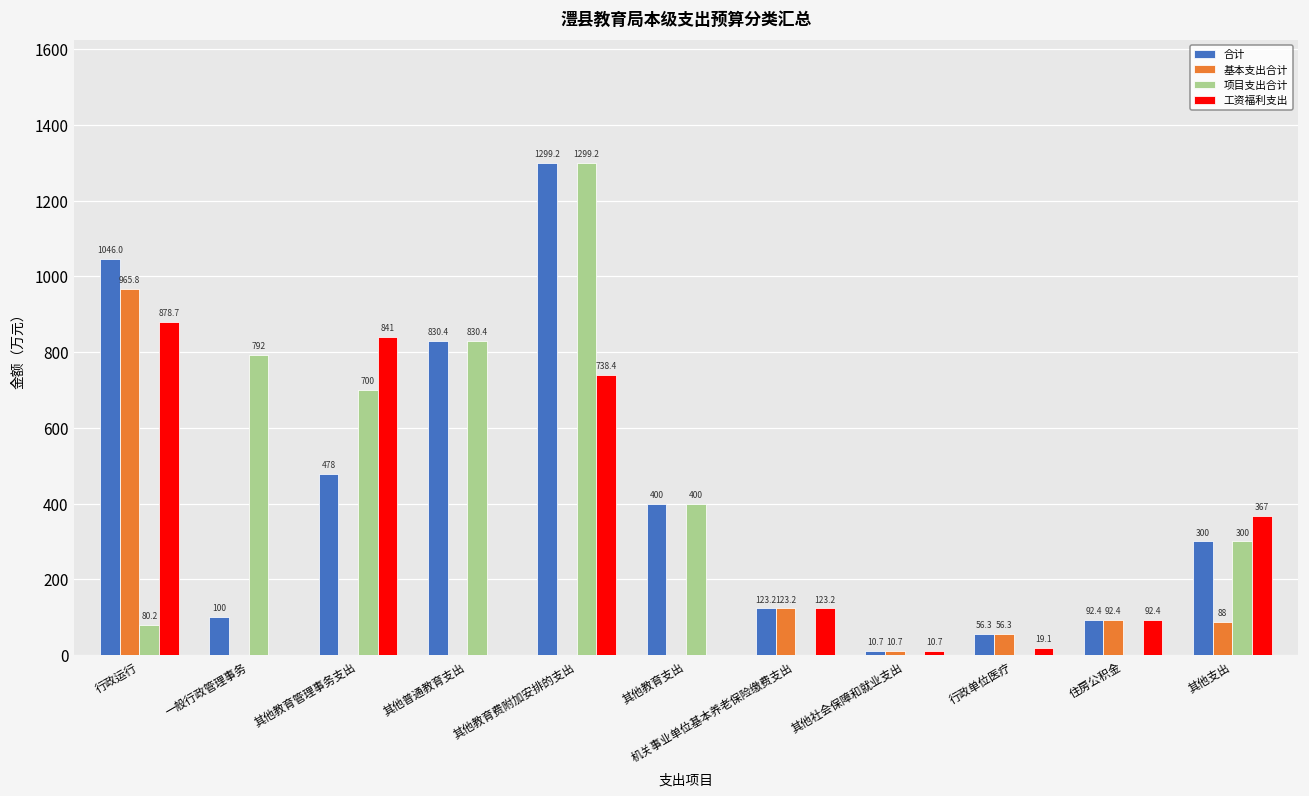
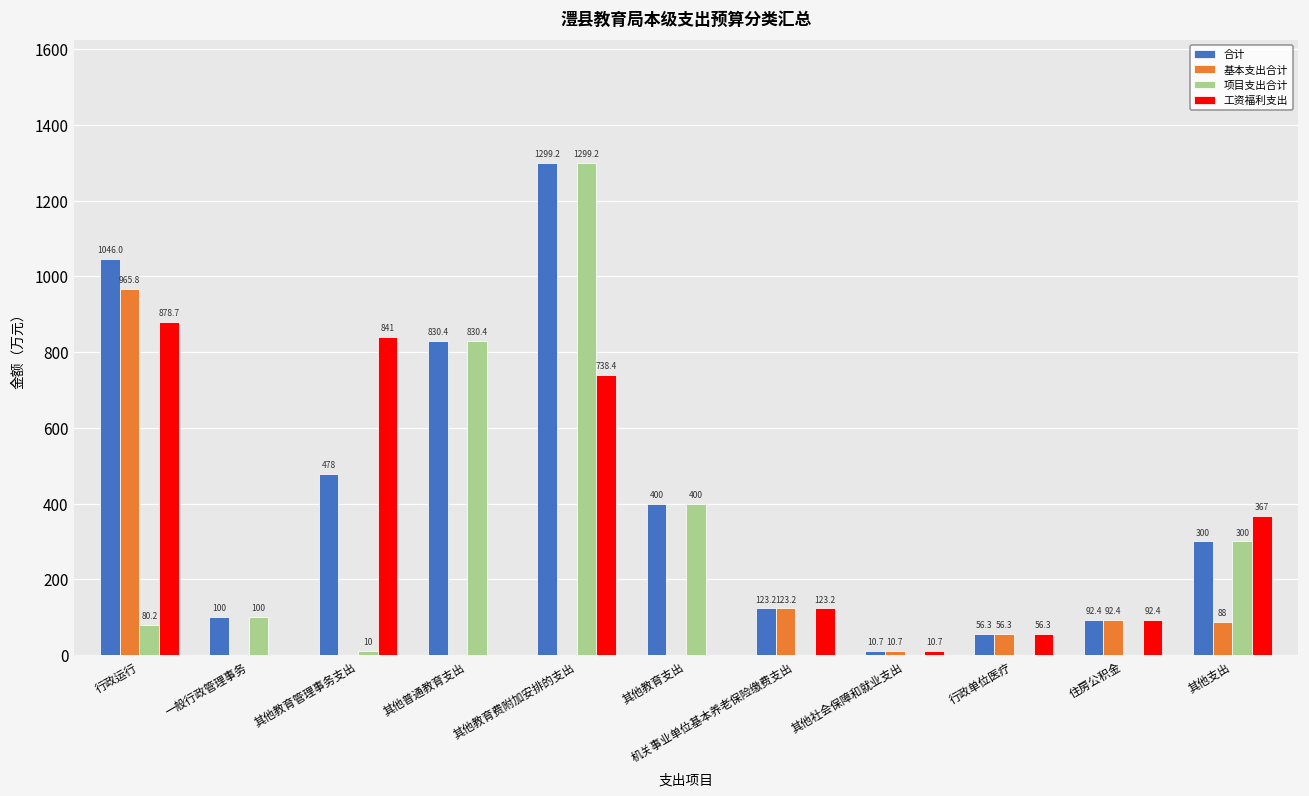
  {
    "合计": {
      "行政运行": 1046.0,
      "一般行政管理事务": 100,
      "其他教育管理事务支出": 478,
      "其他普通教育支出": 830.4,
      "其他教育费附加安排的支出": 1299.2,
      "其他教育支出": 400,
      "机关事业单位基本养老保险缴费支出": 123.2,
      "其他社会保障和就业支出": 10.7,
      "行政单位医疗": 56.3,
      "住房公积金": 92.4,
      "其他支出": 300
    },
    "基本支出合计": {
      "行政运行": 965.8,
      "机关事业单位基本养老保险缴费支出": 123.2,
      "其他社会保障和就业支出": 10.7,
      "行政单位医疗": 56.3,
      "住房公积金": 92.4,
      "其他支出": 88
    },
    "项目支出合计": {
      "行政运行": 80.2,
-     "一般行政管理事务": 792,
-     "其他教育管理事务支出": 700,
+     "一般行政管理事务": 100,
+     "其他教育管理事务支出": 10,
      "其他普通教育支出": 830.4,
      "其他教育费附加安排的支出": 1299.2,
      "其他教育支出": 400,
      "其他支出": 300
    },
    "工资福利支出": {
      "行政运行": 878.7,
      "其他教育管理事务支出": 841,
      "其他教育费附加安排的支出": 738.4,
      "机关事业单位基本养老保险缴费支出": 123.2,
      "其他社会保障和就业支出": 10.7,
-     "行政单位医疗": 19.1,
+     "行政单位医疗": 56.3,
      "住房公积金": 92.4,
      "其他支出": 367
    }
  }
